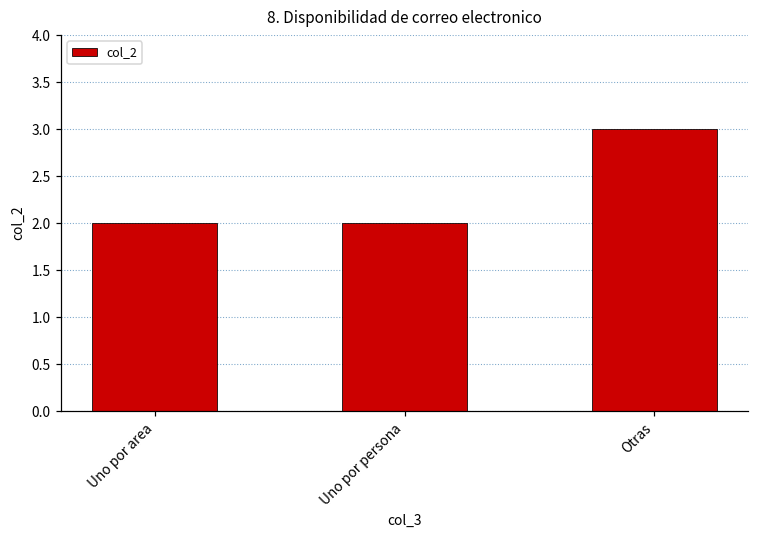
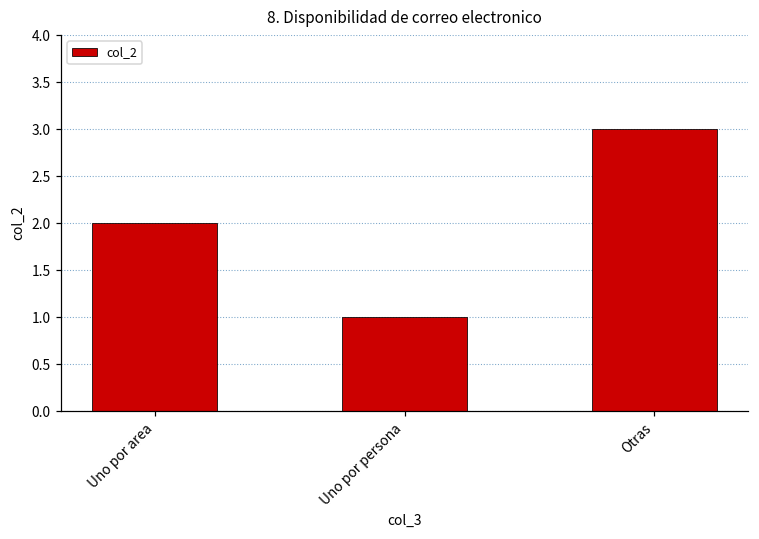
  {
    "Uno por area": 2,
-   "Uno por persona": 2,
+   "Uno por persona": 1,
    "Otras": 3
  }
